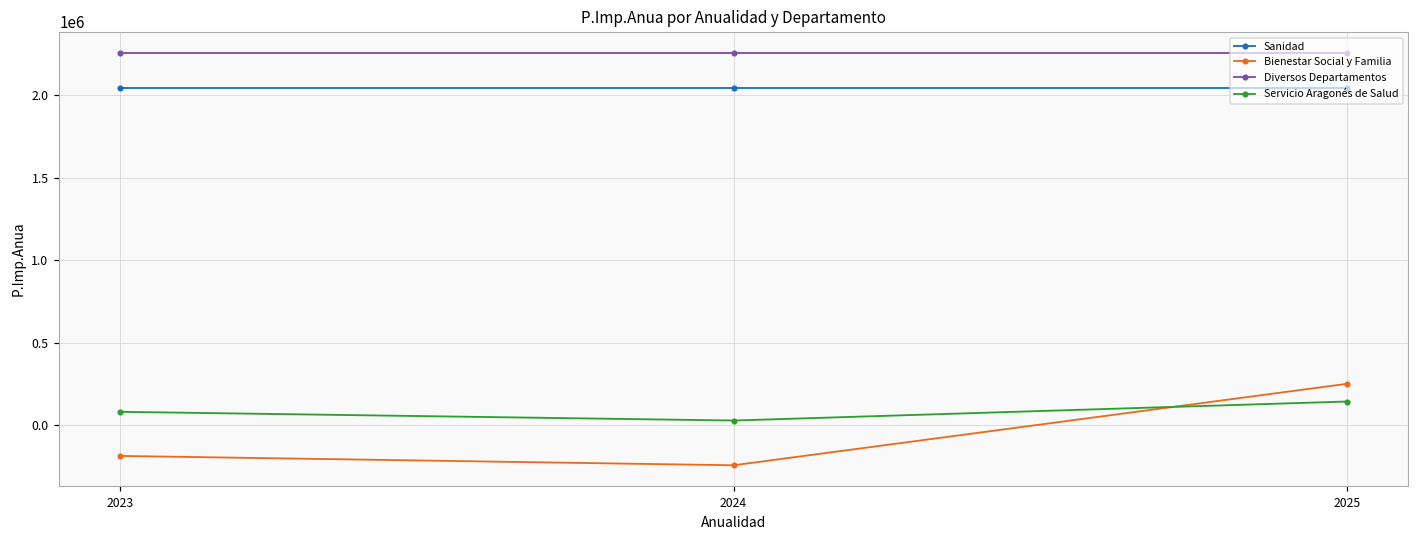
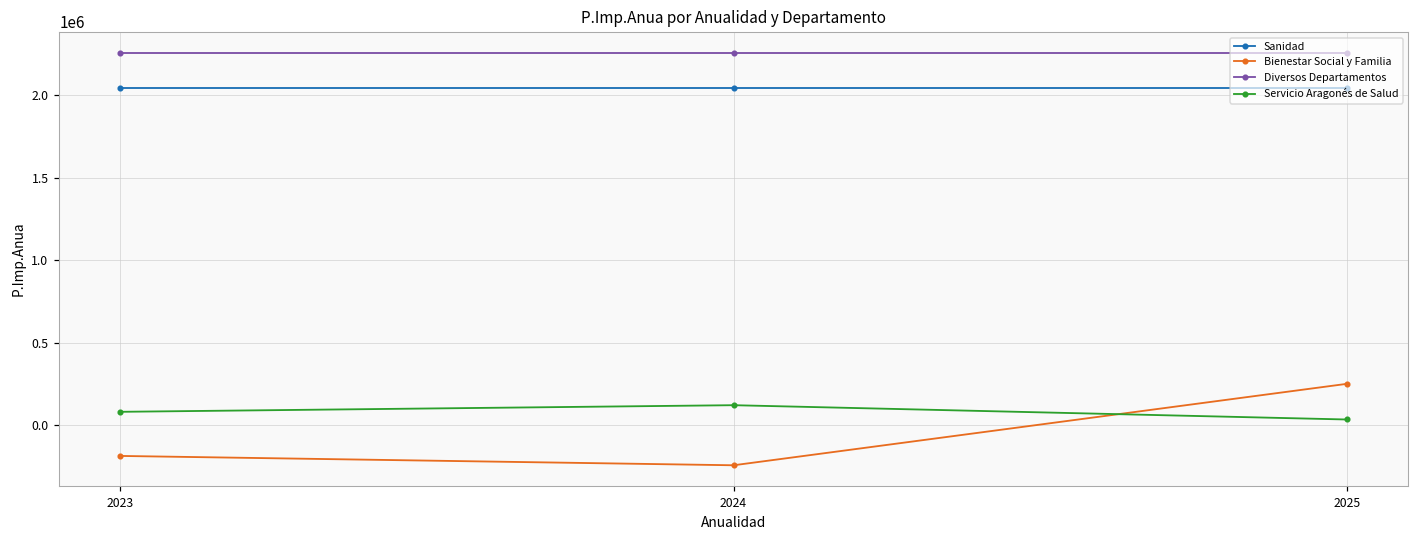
  {
    "Sanidad": {
      "2023": 2040000,
      "2024": 2040000
    },
    "Bienestar Social y Familia": {
      "2023": -190000,
      "2024": -240000,
      "2025": 250000
    },
    "Diversos Departamentos": {
      "2023": 2260000,
      "2024": 2260000
    },
    "Servicio Aragonés de Salud": {
      "2023": 80000,
-     "2024": 30000,
-     "2025": 140000
+     "2024": 120000,
+     "2025": 40000
    }
  }
